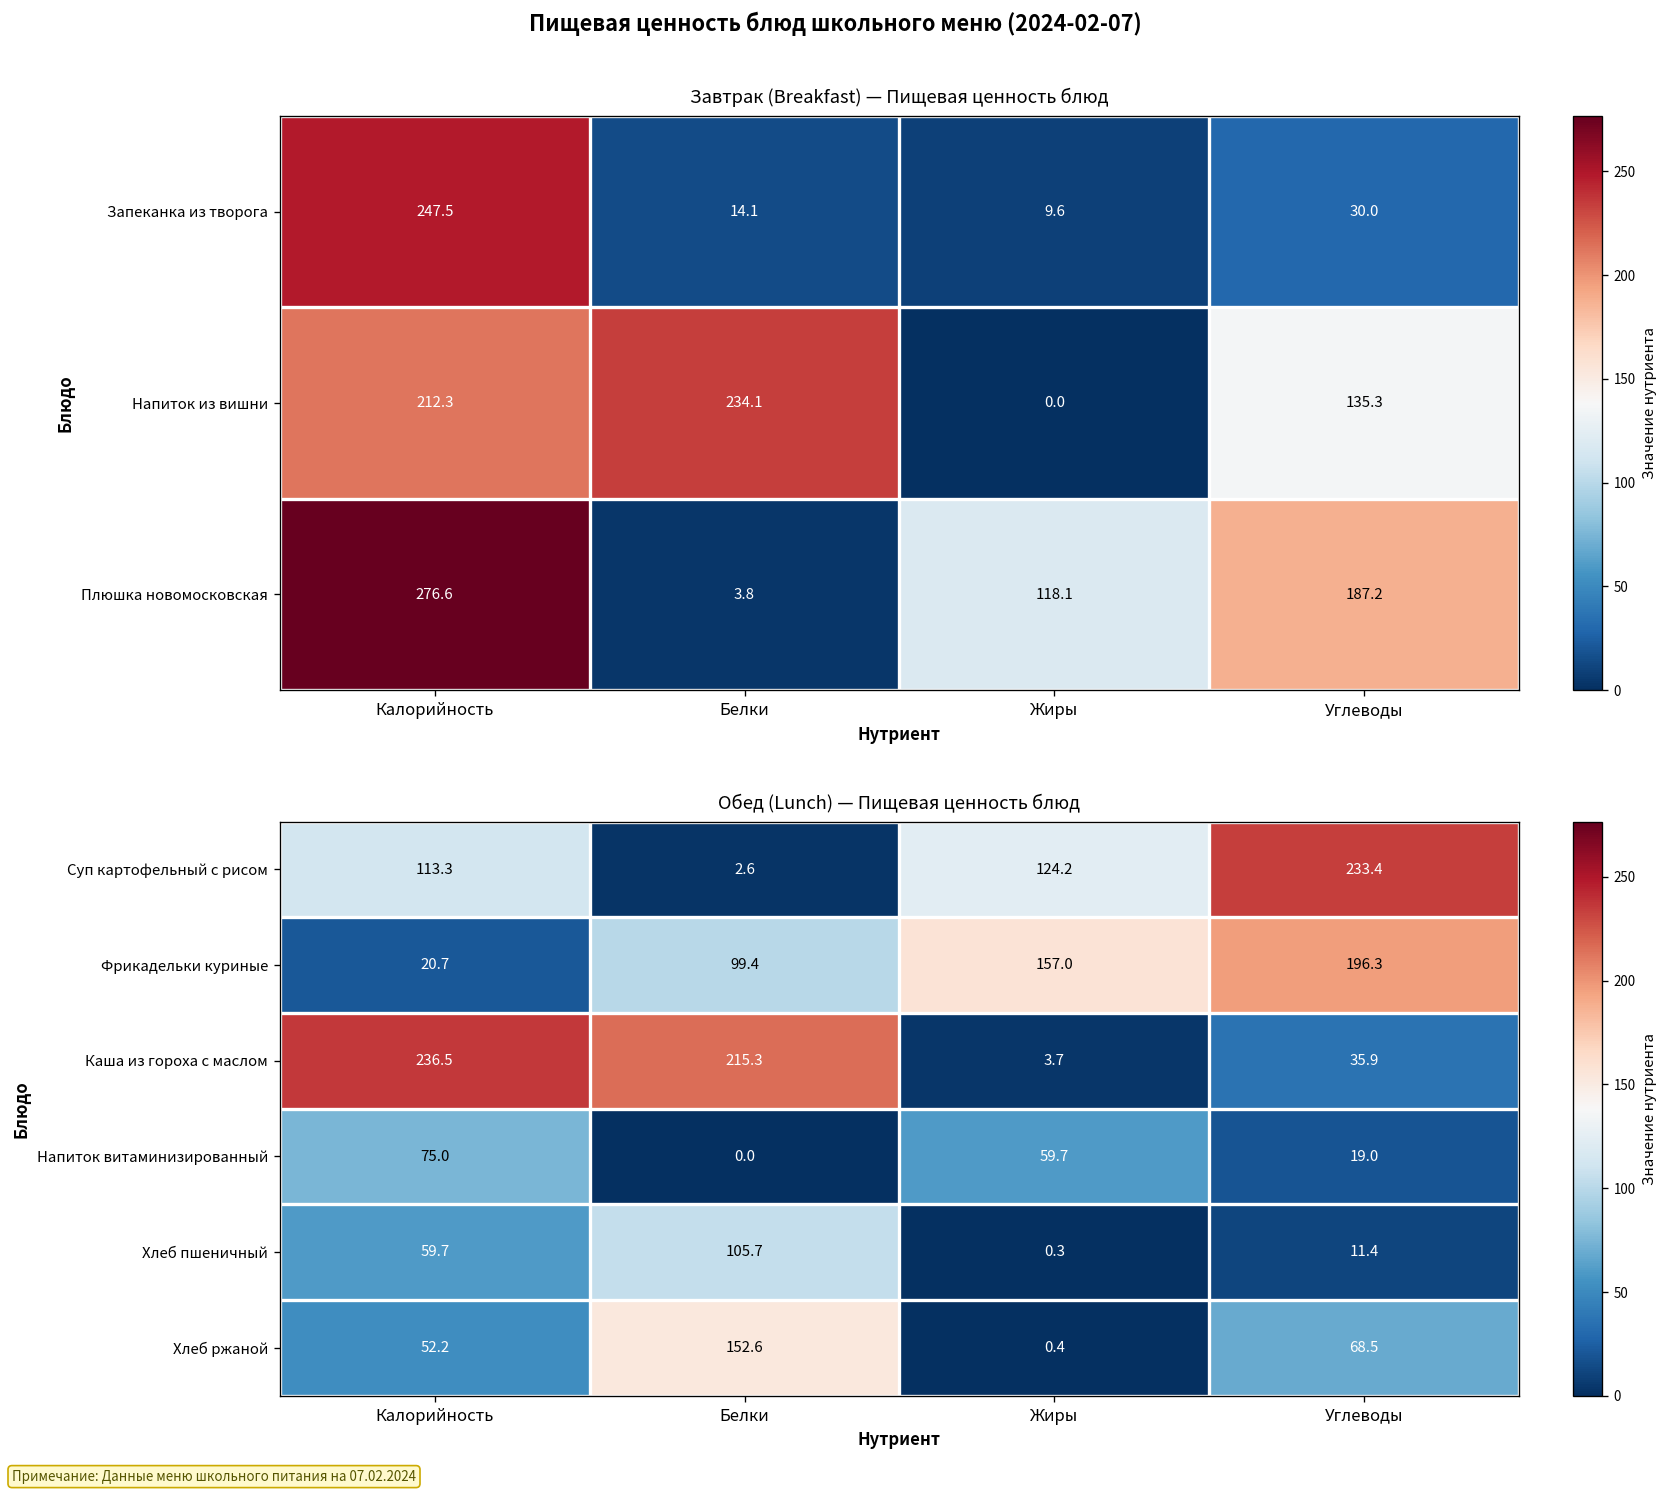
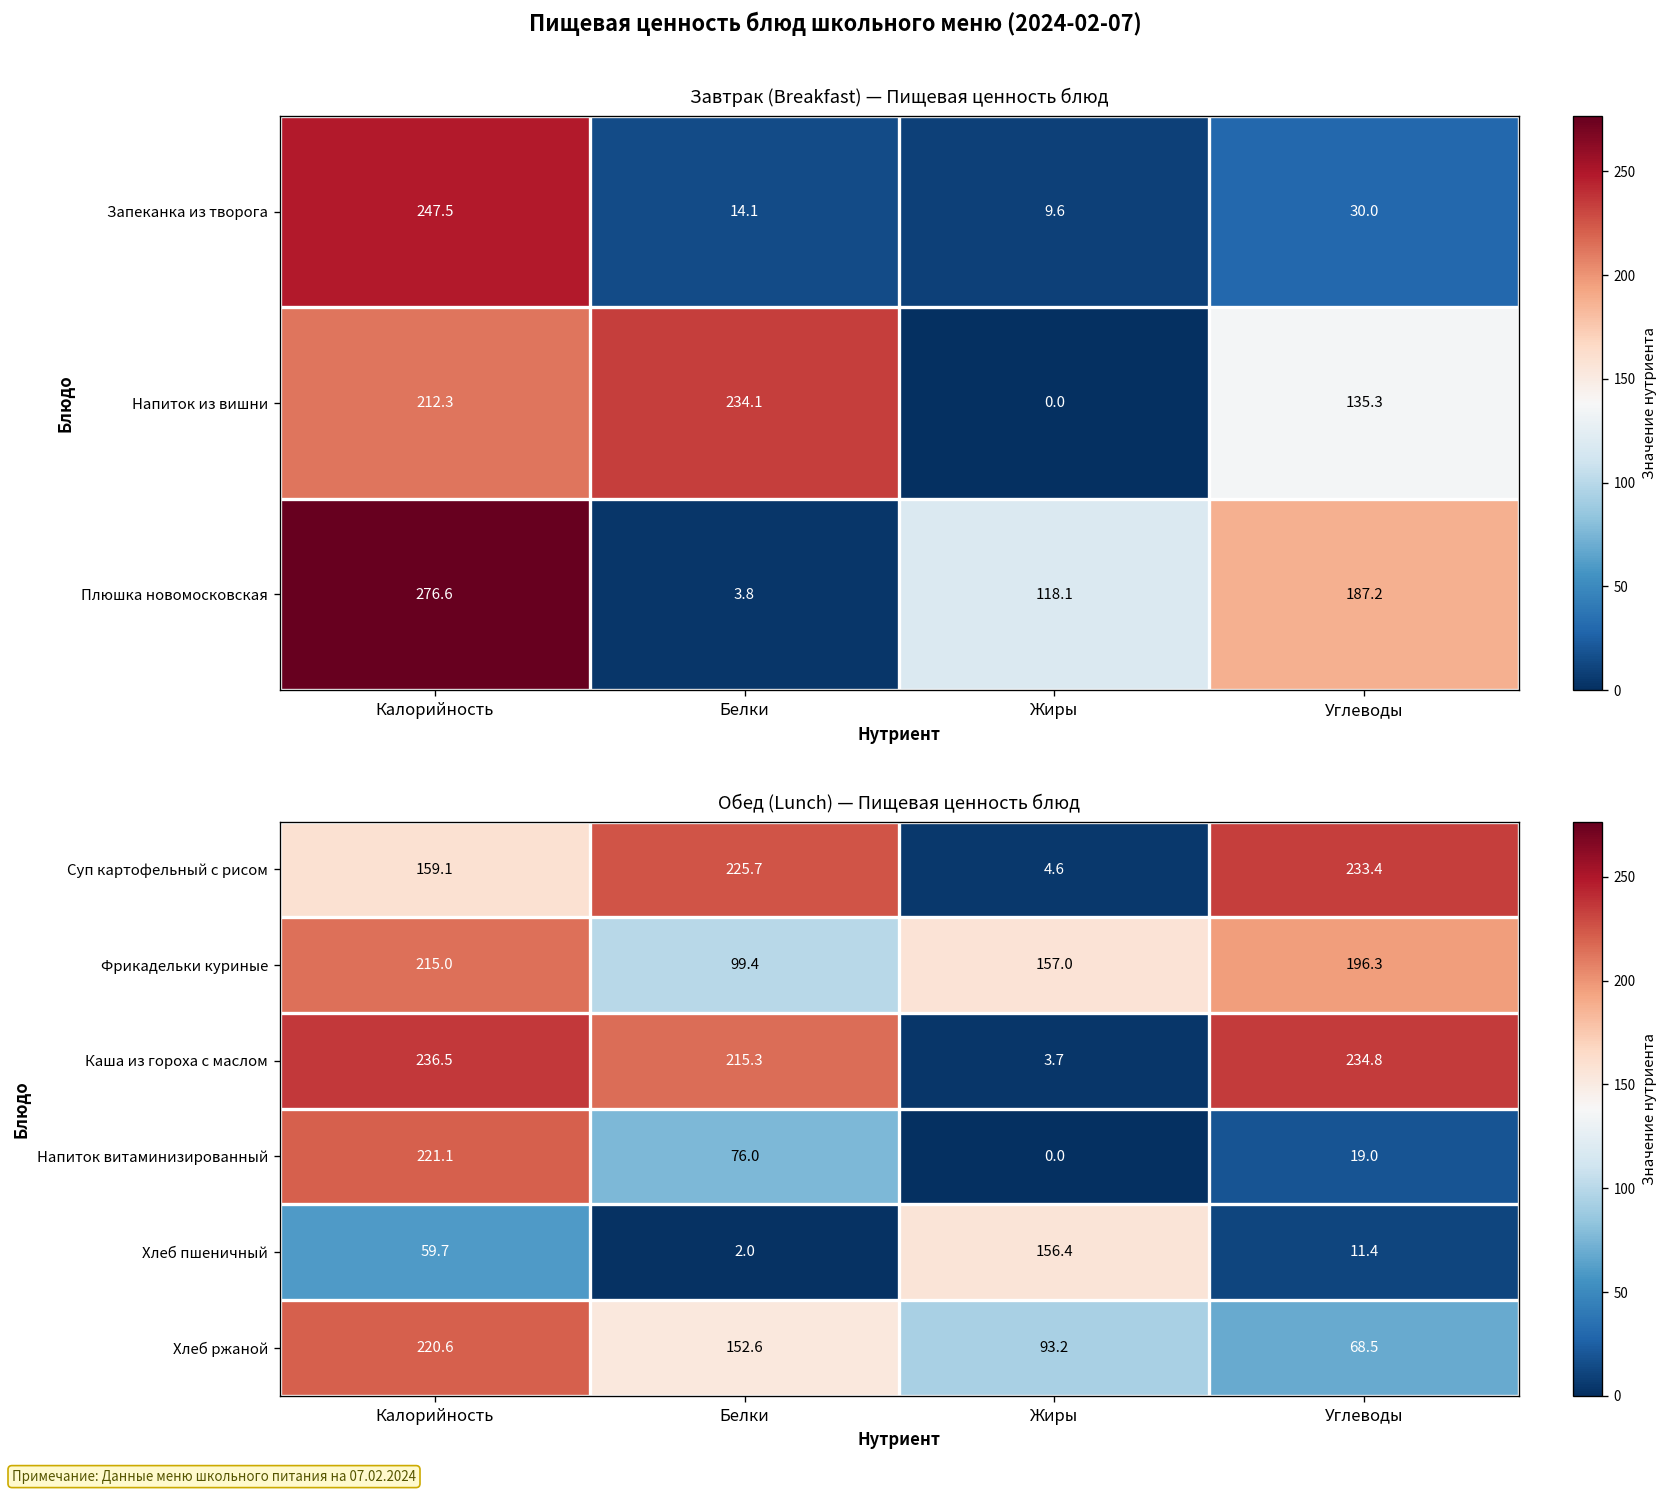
  {
    "Завтрак (Breakfast) — Пищевая ценность блюд": {
      "Запеканка из творога": {
        "Калорийность": 247.5,
        "Белки": 14.1,
        "Жиры": 9.6,
        "Углеводы": 30.0
      },
      "Напиток из вишни": {
        "Калорийность": 212.3,
        "Белки": 234.1,
        "Жиры": 0.0,
        "Углеводы": 135.3
      },
      "Плюшка новомосковская": {
        "Калорийность": 276.6,
        "Белки": 3.8,
        "Жиры": 118.1,
        "Углеводы": 187.2
      }
    },
    "Обед (Lunch) — Пищевая ценность блюд": {
      "Суп картофельный с рисом": {
-       "Калорийность": 113.3,
-       "Белки": 2.6,
-       "Жиры": 124.2,
+       "Калорийность": 159.1,
+       "Белки": 225.7,
+       "Жиры": 4.6,
        "Углеводы": 233.4
      },
      "Фрикадельки куриные": {
-       "Калорийность": 20.7,
+       "Калорийность": 215.0,
        "Белки": 99.4,
        "Жиры": 157.0,
        "Углеводы": 196.3
      },
      "Каша из гороха с маслом": {
        "Калорийность": 236.5,
        "Белки": 215.3,
        "Жиры": 3.7,
-       "Углеводы": 35.9
+       "Углеводы": 234.8
      },
      "Напиток витаминизированный": {
-       "Калорийность": 75.0,
-       "Белки": 0.0,
-       "Жиры": 59.7,
+       "Калорийность": 221.1,
+       "Белки": 76.0,
+       "Жиры": 0.0,
        "Углеводы": 19.0
      },
      "Хлеб пшеничный": {
        "Калорийность": 59.7,
-       "Белки": 105.7,
-       "Жиры": 0.3,
+       "Белки": 2.0,
+       "Жиры": 156.4,
        "Углеводы": 11.4
      },
      "Хлеб ржаной": {
-       "Калорийность": 52.2,
+       "Калорийность": 220.6,
        "Белки": 152.6,
-       "Жиры": 0.4,
+       "Жиры": 93.2,
        "Углеводы": 68.5
      }
    }
  }
